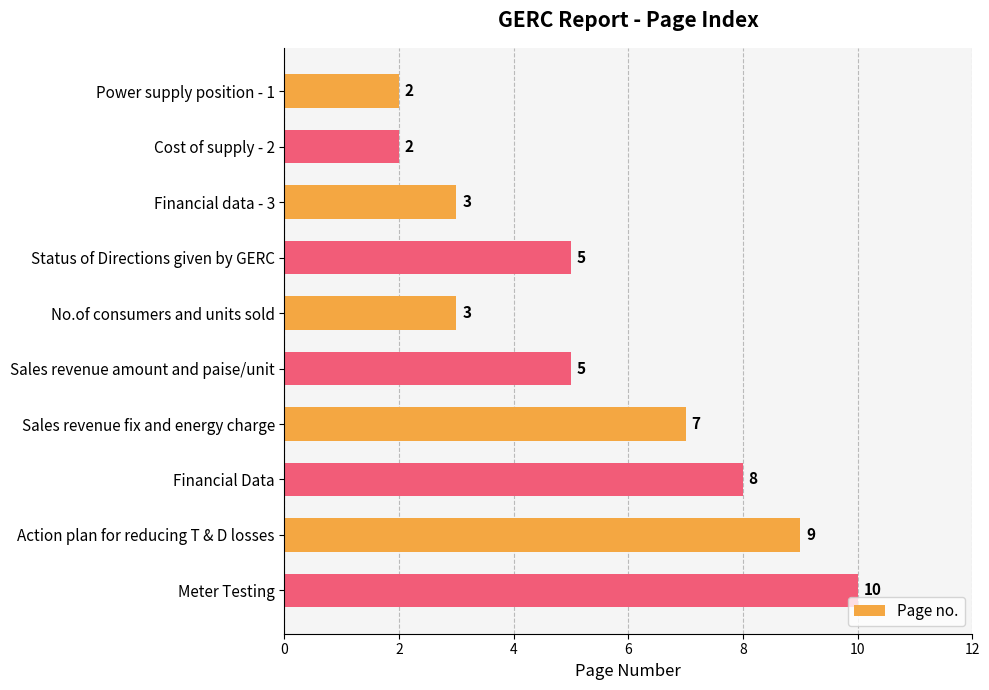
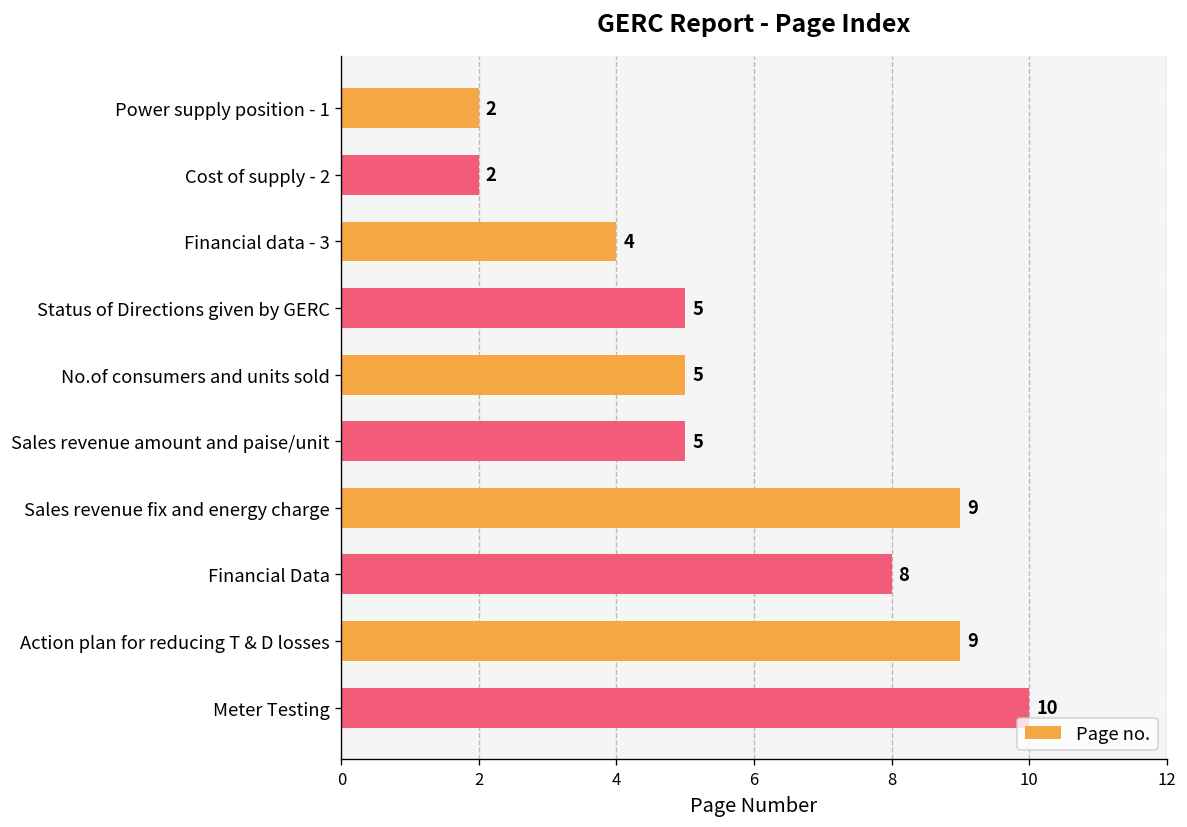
  {
    "Power supply position - 1": 2,
    "Cost of supply - 2": 2,
-   "Financial data - 3": 3,
+   "Financial data - 3": 4,
    "Status of Directions given by GERC": 5,
-   "No.of consumers and units sold": 3,
+   "No.of consumers and units sold": 5,
    "Sales revenue amount and paise/unit": 5,
-   "Sales revenue fix and energy charge": 7,
+   "Sales revenue fix and energy charge": 9,
    "Financial Data": 8,
    "Action plan for reducing T & D losses": 9
  }
